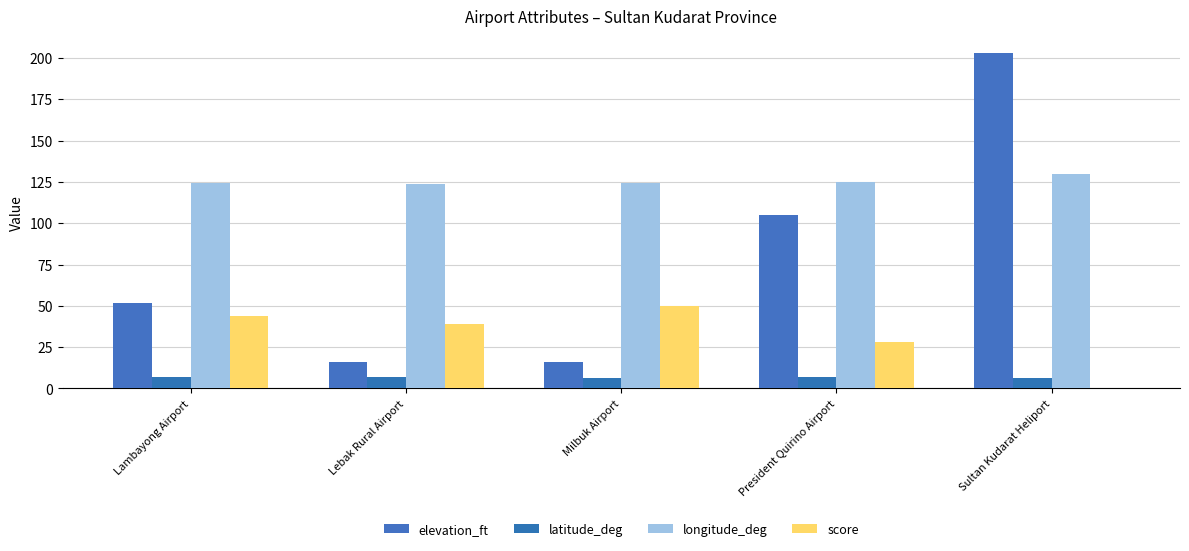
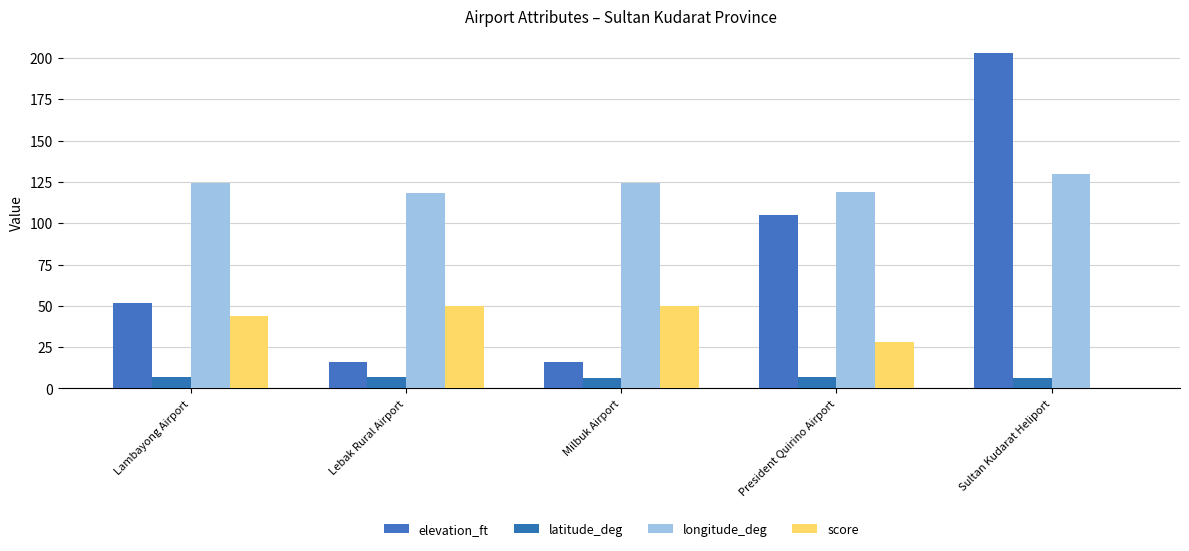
  {
    "longitude_deg": {
      "Lambayong Airport": 125,
-     "Lebak Rural Airport": 124,
+     "Lebak Rural Airport": 118,
      "Milbuk Airport": 124,
-     "President Quirino Airport": 125,
+     "President Quirino Airport": 119,
      "Sultan Kudarat Heliport": 130
    },
    "score": {
      "Lambayong Airport": 44,
-     "Lebak Rural Airport": 39,
+     "Lebak Rural Airport": 50,
      "Milbuk Airport": 50,
      "President Quirino Airport": 28,
      "Sultan Kudarat Heliport": 0
    }
  }
